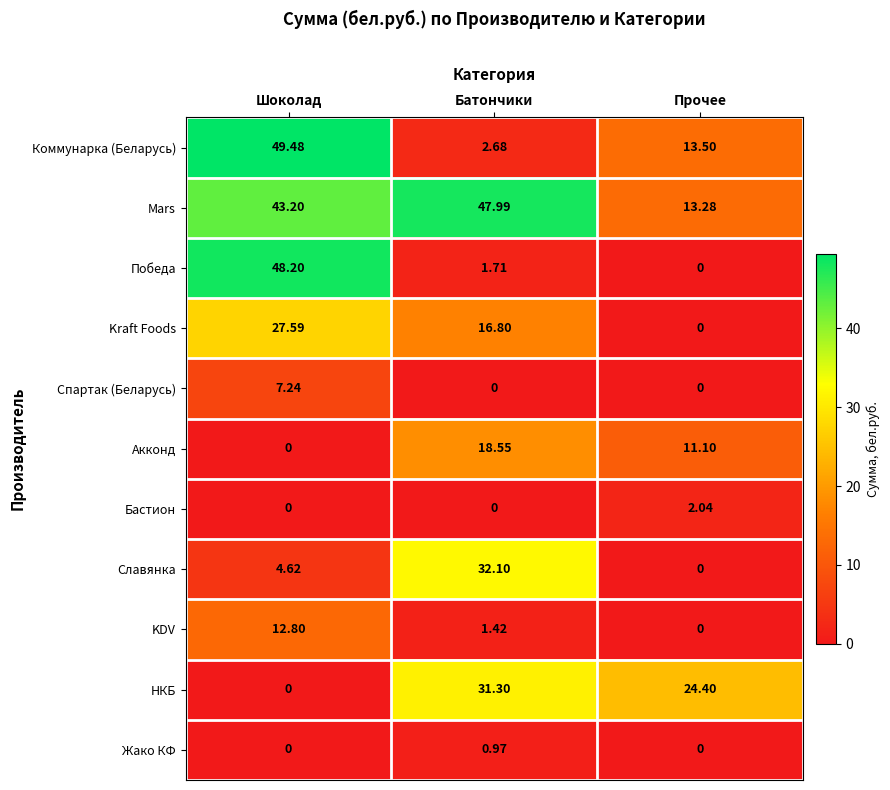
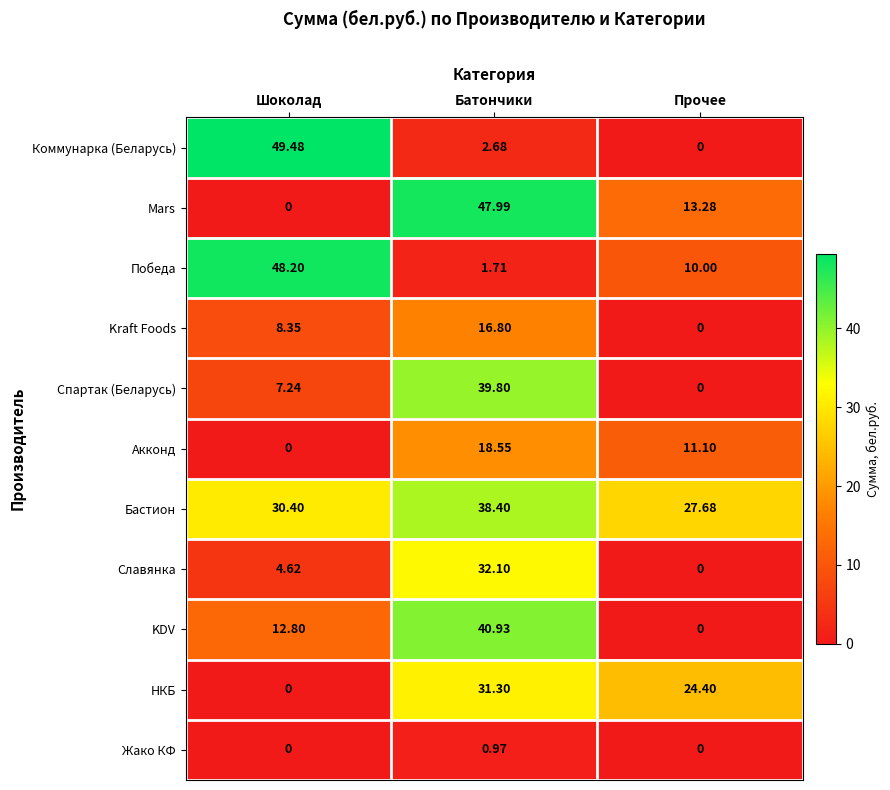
  {
    "Коммунарка (Беларусь)": {
      "Шоколад": 49.48,
      "Батончики": 2.68,
-     "Прочее": 13.50
+     "Прочее": 0
    },
    "Mars": {
-     "Шоколад": 43.20,
+     "Шоколад": 0,
      "Батончики": 47.99,
      "Прочее": 13.28
    },
    "Победа": {
      "Шоколад": 48.20,
      "Батончики": 1.71,
-     "Прочее": 0
+     "Прочее": 10.00
    },
    "Kraft Foods": {
-     "Шоколад": 27.59,
+     "Шоколад": 8.35,
      "Батончики": 16.80,
      "Прочее": 0
    },
    "Спартак (Беларусь)": {
      "Шоколад": 7.24,
-     "Батончики": 0,
+     "Батончики": 39.80,
      "Прочее": 0
    },
    "Акконд": {
      "Шоколад": 0,
      "Батончики": 18.55,
      "Прочее": 11.10
    },
    "Бастион": {
-     "Шоколад": 0,
-     "Батончики": 0,
-     "Прочее": 2.04
+     "Шоколад": 30.40,
+     "Батончики": 38.40,
+     "Прочее": 27.68
    },
    "Славянка": {
      "Шоколад": 4.62,
      "Батончики": 32.10,
      "Прочее": 0
    },
    "KDV": {
      "Шоколад": 12.80,
-     "Батончики": 1.42,
+     "Батончики": 40.93,
      "Прочее": 0
    },
    "НКБ": {
      "Шоколад": 0,
      "Батончики": 31.30,
      "Прочее": 24.40
    },
    "Жако КФ": {
      "Шоколад": 0,
      "Батончики": 0.97,
      "Прочее": 0
    }
  }
